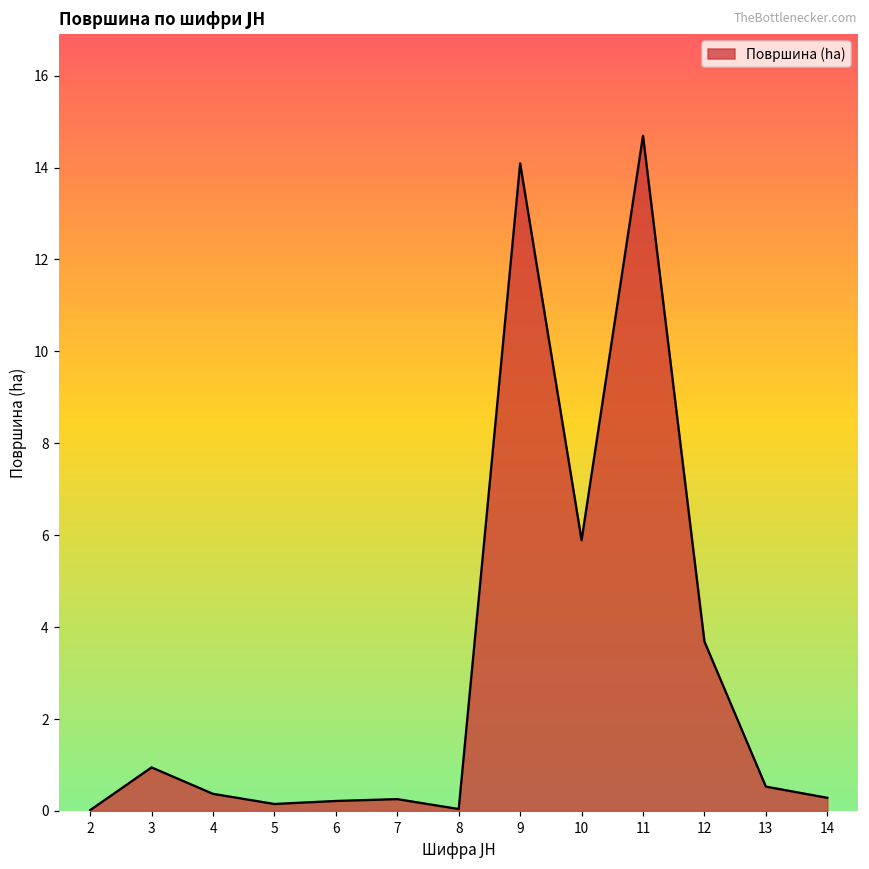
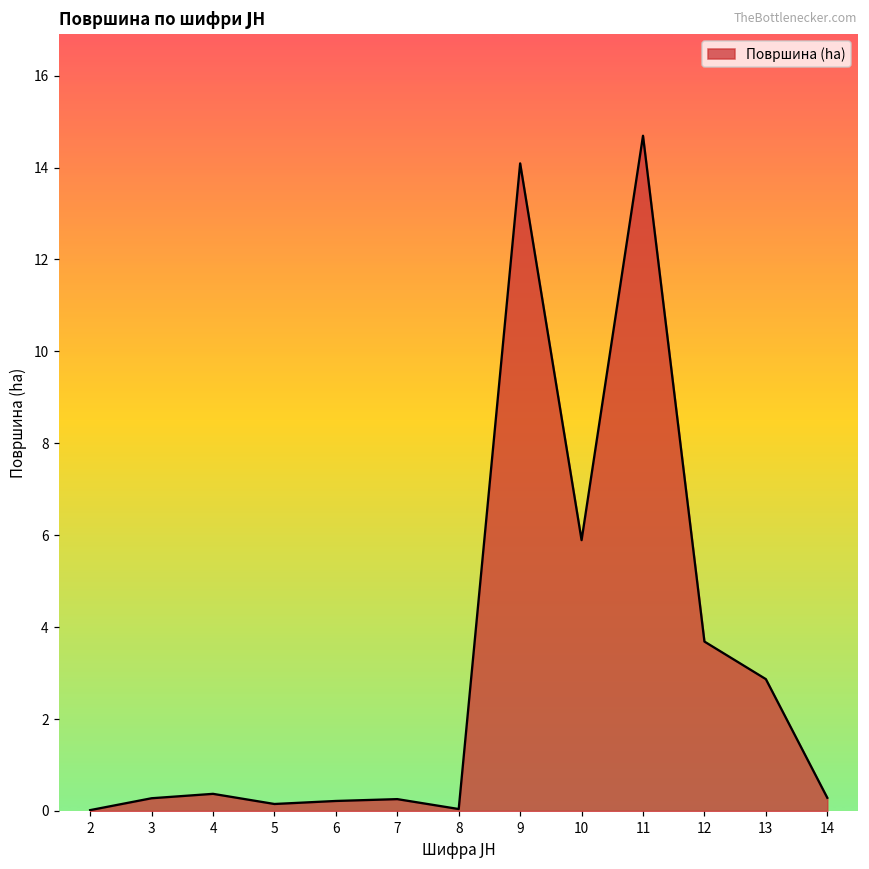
  {
    "2": 0.0,
-   "3": 0.9,
+   "3": 0.3,
    "4": 0.4,
    "5": 0.2,
    "6": 0.2,
    "7": 0.3,
    "8": 0.0,
    "9": 14.1,
    "10": 5.9,
    "11": 14.7,
    "12": 3.7,
-   "13": 0.5,
+   "13": 2.9,
    "14": 0.3
  }
